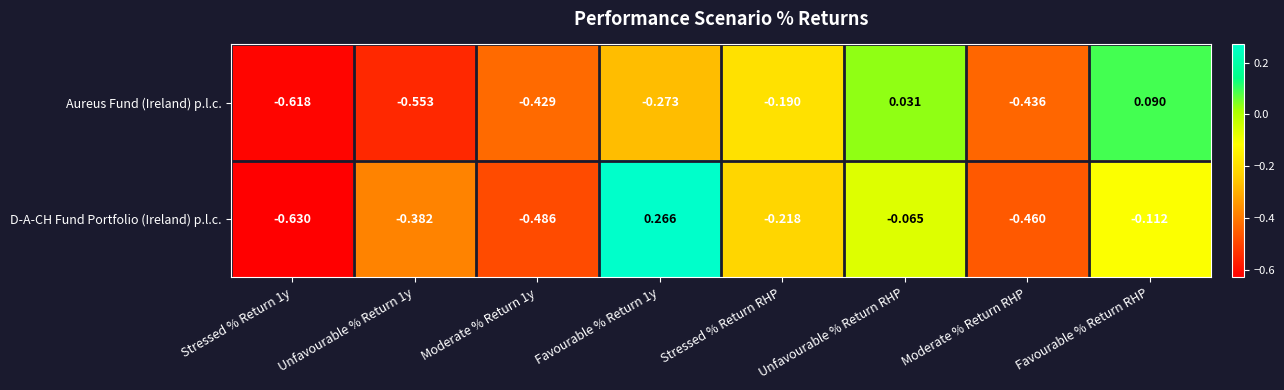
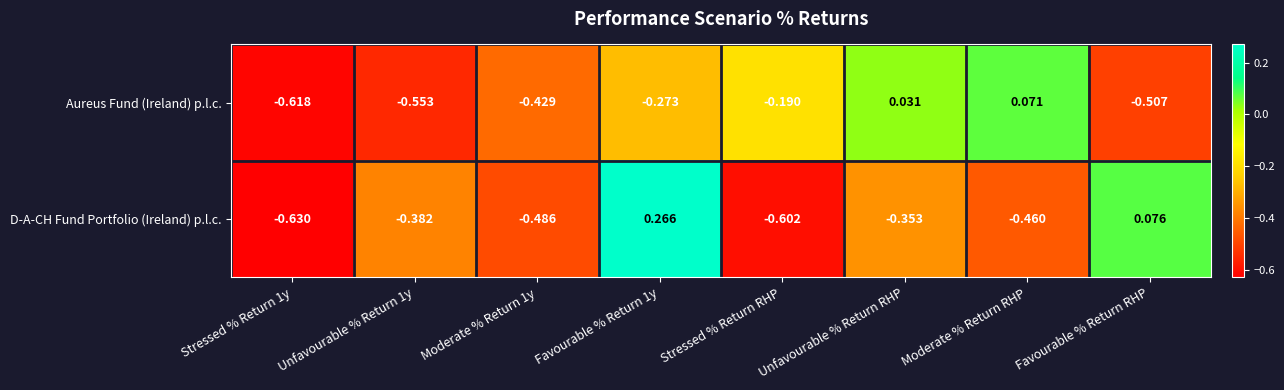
  {
    "Aureus Fund (Ireland) p.l.c.": {
      "Stressed % Return 1y": -0.618,
      "Unfavourable % Return 1y": -0.553,
      "Moderate % Return 1y": -0.429,
      "Favourable % Return 1y": -0.273,
      "Stressed % Return RHP": -0.190,
      "Unfavourable % Return RHP": 0.031,
-     "Moderate % Return RHP": -0.436,
-     "Favourable % Return RHP": 0.090
+     "Moderate % Return RHP": 0.071,
+     "Favourable % Return RHP": -0.507
    },
    "D-A-CH Fund Portfolio (Ireland) p.l.c.": {
      "Stressed % Return 1y": -0.630,
      "Unfavourable % Return 1y": -0.382,
      "Moderate % Return 1y": -0.486,
      "Favourable % Return 1y": 0.266,
-     "Stressed % Return RHP": -0.218,
-     "Unfavourable % Return RHP": -0.065,
+     "Stressed % Return RHP": -0.602,
+     "Unfavourable % Return RHP": -0.353,
      "Moderate % Return RHP": -0.460,
-     "Favourable % Return RHP": -0.112
+     "Favourable % Return RHP": 0.076
    }
  }
